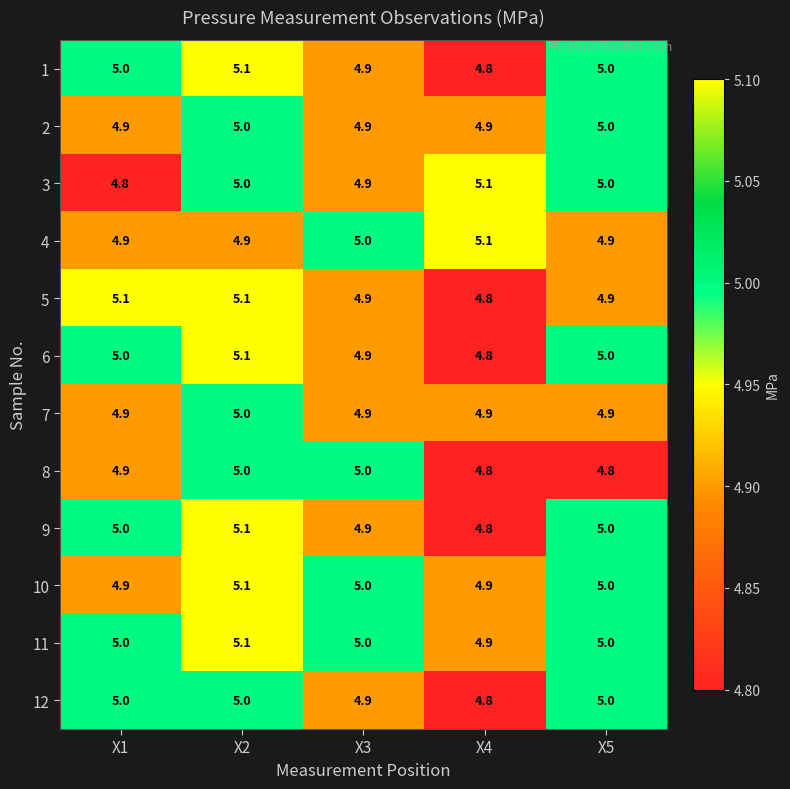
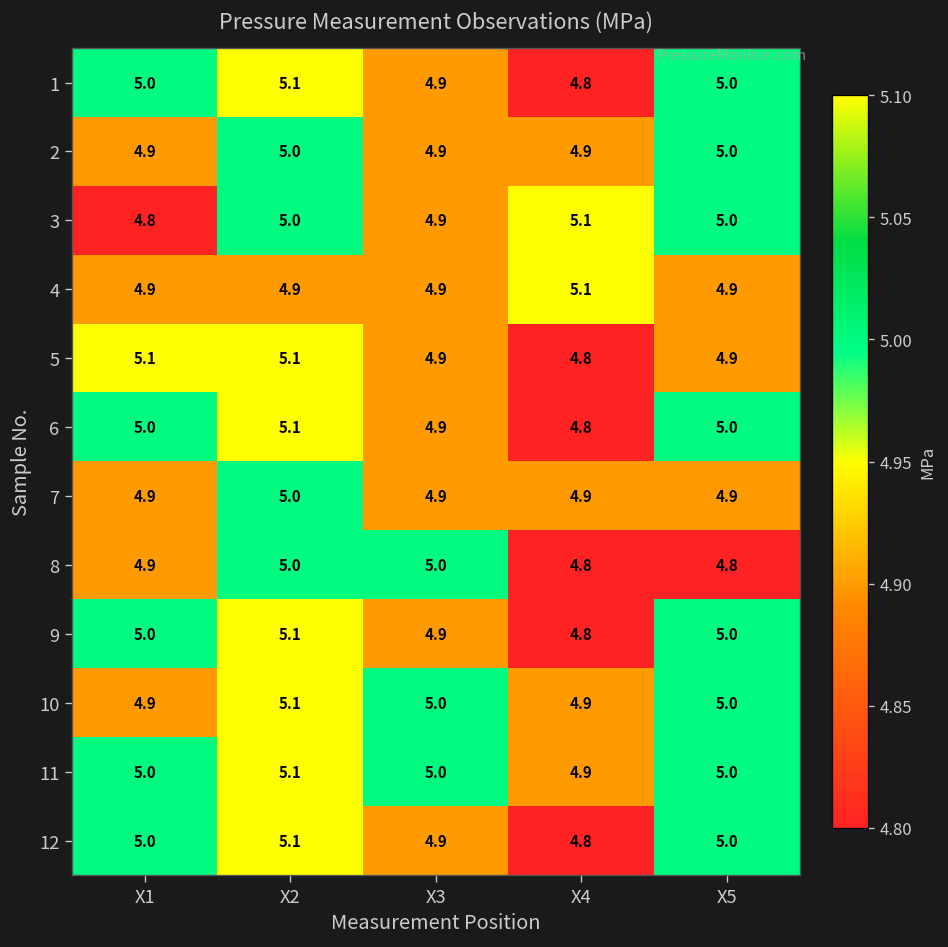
  {
    "1": {
      "X1": 5.0,
      "X2": 5.1,
      "X3": 4.9,
      "X4": 4.8
    },
    "2": {
      "X1": 4.9,
      "X2": 5.0,
      "X3": 4.9,
      "X4": 4.9,
      "X5": 5.0
    },
    "3": {
      "X1": 4.8,
      "X2": 5.0,
      "X3": 4.9,
      "X4": 5.1,
      "X5": 5.0
    },
    "4": {
      "X1": 4.9,
      "X2": 4.9,
-     "X3": 5.0,
+     "X3": 4.9,
      "X4": 5.1,
      "X5": 4.9
    },
    "5": {
      "X1": 5.1,
      "X2": 5.1,
      "X3": 4.9,
      "X4": 4.8,
      "X5": 4.9
    },
    "6": {
      "X1": 5.0,
      "X2": 5.1,
      "X3": 4.9,
      "X4": 4.8,
      "X5": 5.0
    },
    "7": {
      "X1": 4.9,
      "X2": 5.0,
      "X3": 4.9,
      "X4": 4.9,
      "X5": 4.9
    },
    "8": {
      "X1": 4.9,
      "X2": 5.0,
      "X3": 5.0,
      "X4": 4.8,
      "X5": 4.8
    },
    "9": {
      "X1": 5.0,
      "X2": 5.1,
      "X3": 4.9,
      "X4": 4.8,
      "X5": 5.0
    },
    "10": {
      "X1": 4.9,
      "X2": 5.1,
      "X3": 5.0,
      "X4": 4.9,
      "X5": 5.0
    },
    "11": {
      "X1": 5.0,
      "X2": 5.1,
      "X3": 5.0,
      "X4": 4.9,
      "X5": 5.0
    },
    "12": {
      "X1": 5.0,
-     "X2": 5.0,
+     "X2": 5.1,
      "X3": 4.9,
      "X4": 4.8,
      "X5": 5.0
    }
  }
